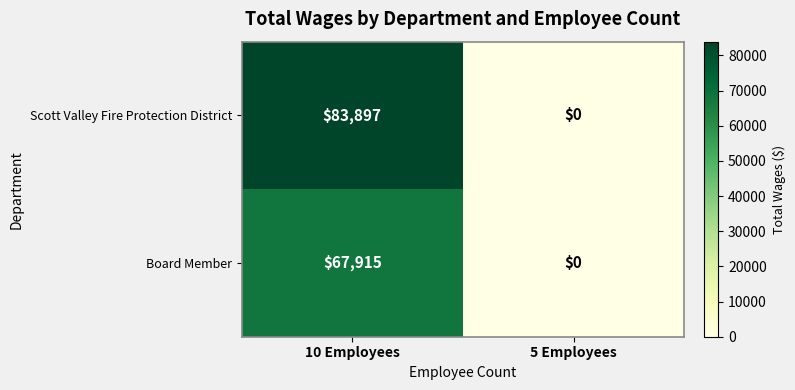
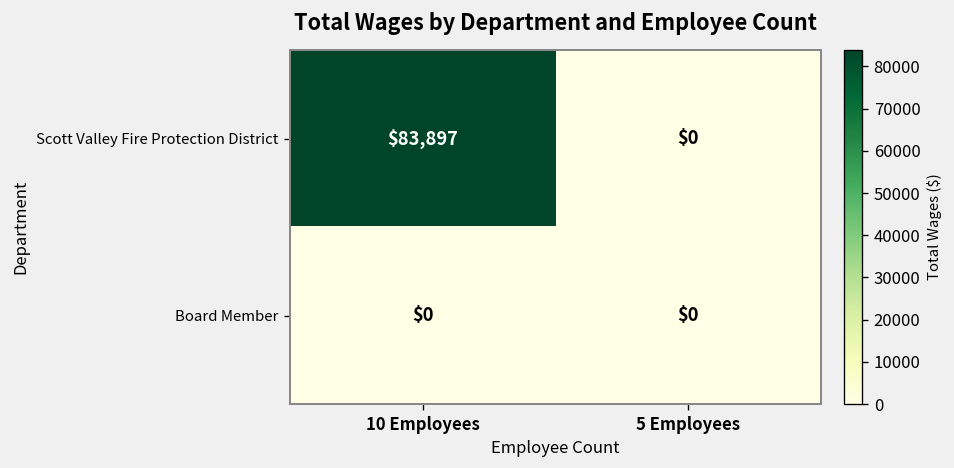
  {
    "Scott Valley Fire Protection District": {
      "10 Employees": "$83,897",
      "5 Employees": "$0"
    },
    "Board Member": {
-     "10 Employees": "$67,915",
+     "10 Employees": "$0",
      "5 Employees": "$0"
    }
  }
